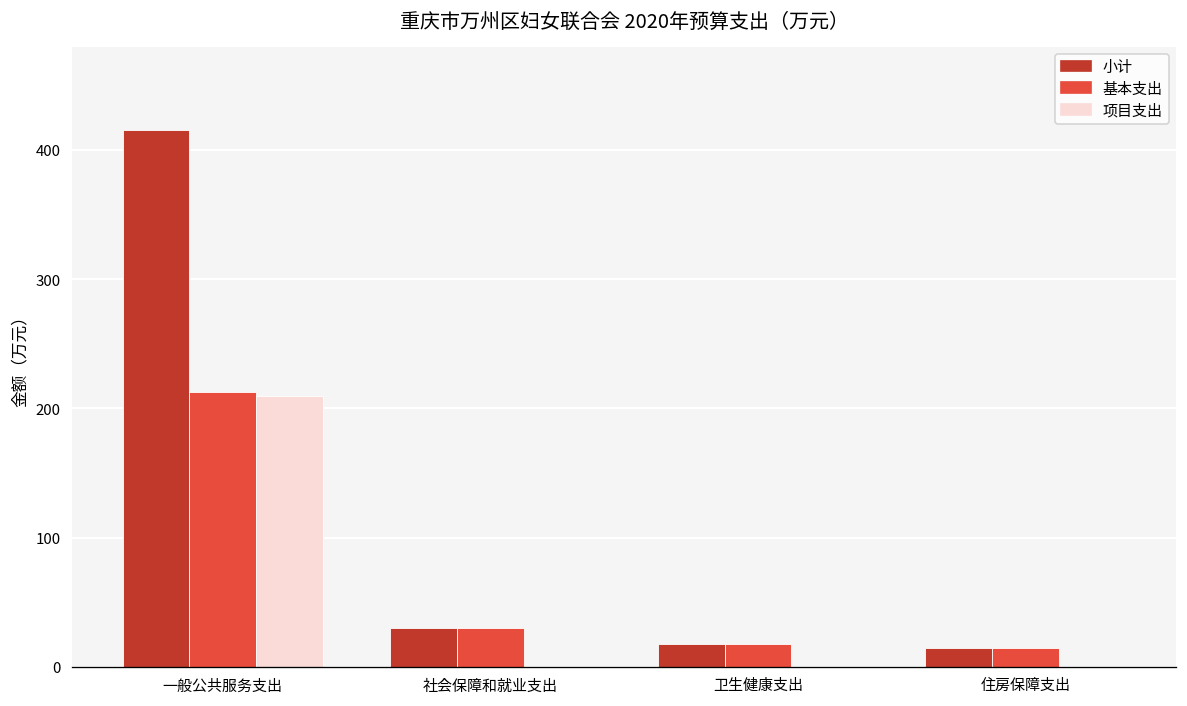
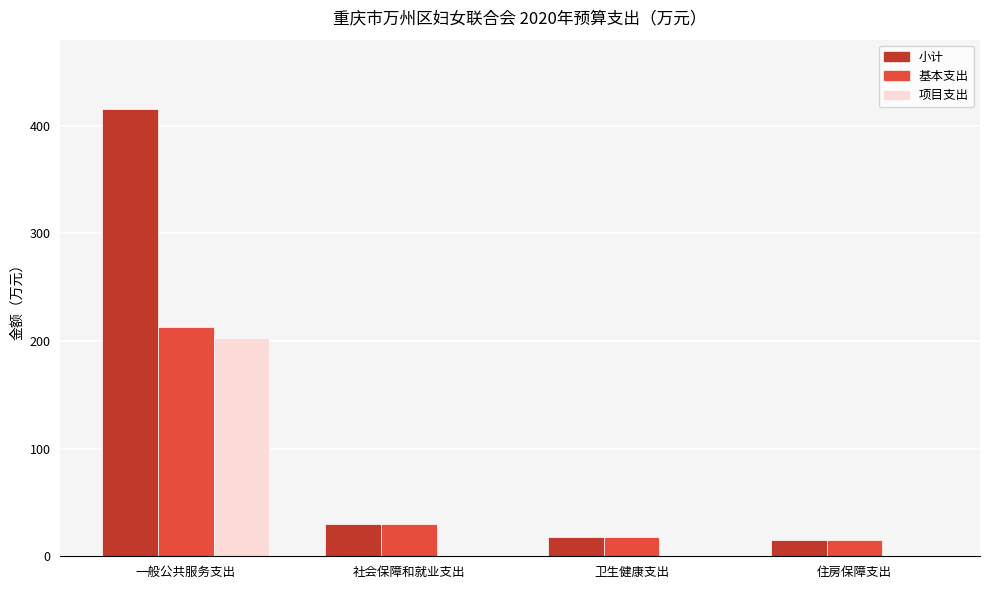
  {
    "项目支出": {
-     "一般公共服务支出": 210,
+     "一般公共服务支出": 203,
      "社会保障和就业支出": 0,
      "卫生健康支出": 0,
      "住房保障支出": 0
    }
  }
